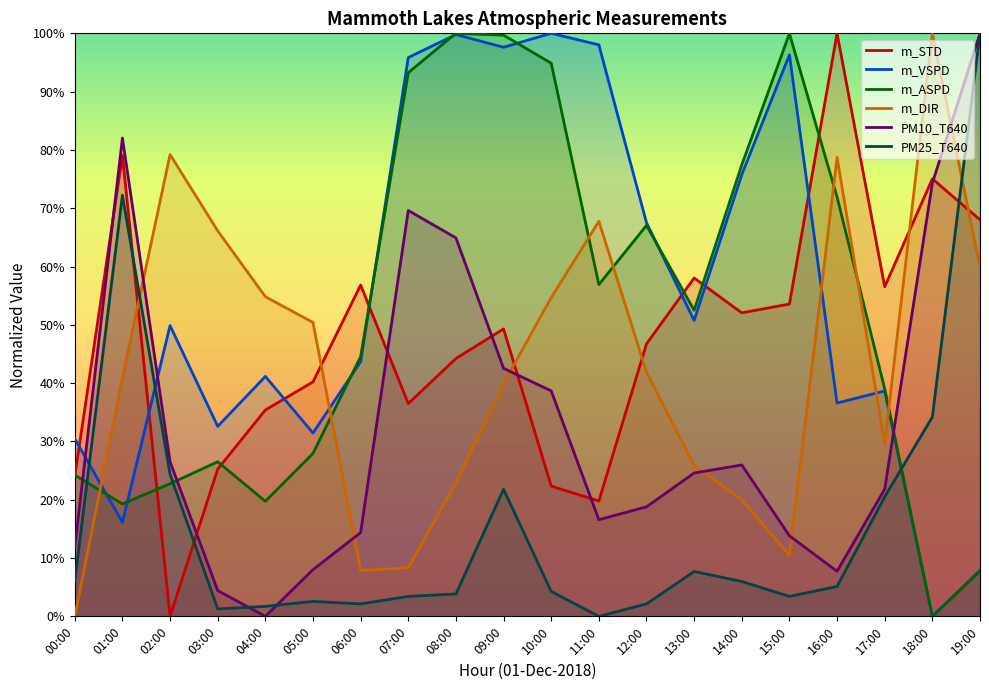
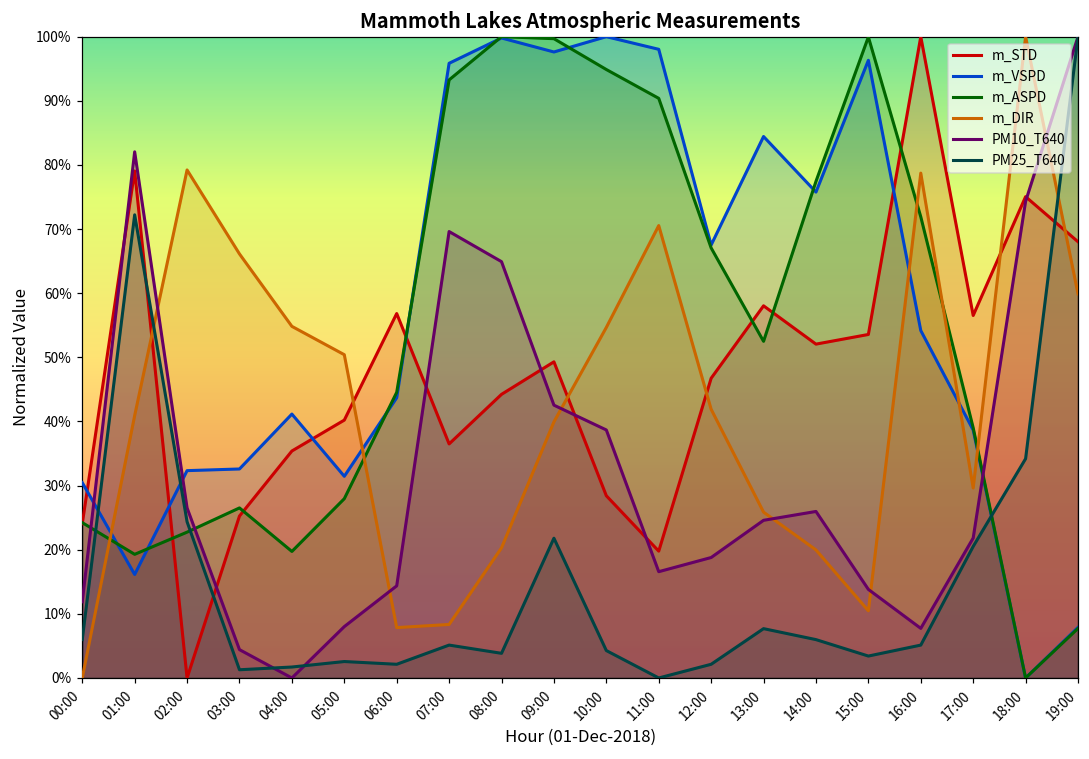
  {
    "m_STD": {
      "01:00": "79%",
      "02:00": "0%",
      "03:00": "25%",
      "04:00": "35%",
      "05:00": "40%",
      "06:00": "57%",
      "07:00": "36%",
      "08:00": "44%",
      "09:00": "49%",
-     "10:00": "22%",
+     "10:00": "28%",
      "11:00": "20%",
      "12:00": "47%",
      "13:00": "58%",
      "14:00": "52%",
      "15:00": "54%",
      "16:00": "100%",
      "17:00": "57%",
      "18:00": "75%",
      "19:00": "68%"
    },
    "m_VSPD": {
      "00:00": "30%",
      "01:00": "16%",
-     "02:00": "50%",
+     "02:00": "32%",
      "03:00": "33%",
      "04:00": "41%",
      "05:00": "31%",
      "06:00": "44%",
      "07:00": "96%",
      "09:00": "98%",
      "10:00": "100%",
      "11:00": "98%",
      "12:00": "68%",
-     "13:00": "51%",
+     "13:00": "84%",
      "14:00": "76%",
      "15:00": "96%",
-     "16:00": "37%"
+     "16:00": "54%"
    },
    "m_ASPD": {
      "01:00": "19%",
      "02:00": "23%",
      "03:00": "27%",
      "04:00": "20%",
      "05:00": "28%",
      "06:00": "45%",
      "07:00": "93%",
      "09:00": "100%",
      "10:00": "95%",
-     "11:00": "57%",
+     "11:00": "90%",
      "12:00": "67%",
      "13:00": "52%",
      "14:00": "77%",
      "15:00": "100%",
      "16:00": "72%"
    },
    "m_DIR": {
      "00:00": "0%",
      "01:00": "41%",
      "02:00": "79%",
      "03:00": "66%",
      "04:00": "55%",
      "05:00": "50%",
      "06:00": "8%",
      "07:00": "8%",
-     "08:00": "23%",
+     "08:00": "20%",
      "09:00": "40%",
      "10:00": "55%",
-     "11:00": "68%",
+     "11:00": "71%",
      "12:00": "42%",
      "13:00": "26%",
      "14:00": "20%",
      "15:00": "10%",
      "16:00": "79%",
      "17:00": "30%",
      "18:00": "100%",
      "19:00": "60%"
    },
    "PM10_T640": {
      "00:00": "12%",
      "01:00": "82%",
      "02:00": "27%",
      "03:00": "4%",
      "04:00": "0%",
      "05:00": "8%",
      "06:00": "14%",
      "07:00": "70%",
      "08:00": "65%",
      "09:00": "43%",
      "10:00": "39%",
      "11:00": "17%",
      "12:00": "19%",
      "13:00": "25%",
      "14:00": "26%",
      "15:00": "14%",
      "16:00": "8%",
      "17:00": "22%",
      "18:00": "74%"
    },
    "PM25_T640": {
      "00:00": "6%",
      "01:00": "72%",
      "02:00": "24%",
      "03:00": "1%",
      "04:00": "2%",
      "05:00": "3%",
      "06:00": "2%",
-     "07:00": "3%",
+     "07:00": "5%",
      "08:00": "4%",
      "09:00": "22%",
      "10:00": "4%",
      "11:00": "0%",
      "12:00": "2%",
      "13:00": "8%",
      "14:00": "6%",
      "15:00": "3%",
      "16:00": "5%",
      "17:00": "21%",
      "18:00": "34%"
    }
  }
